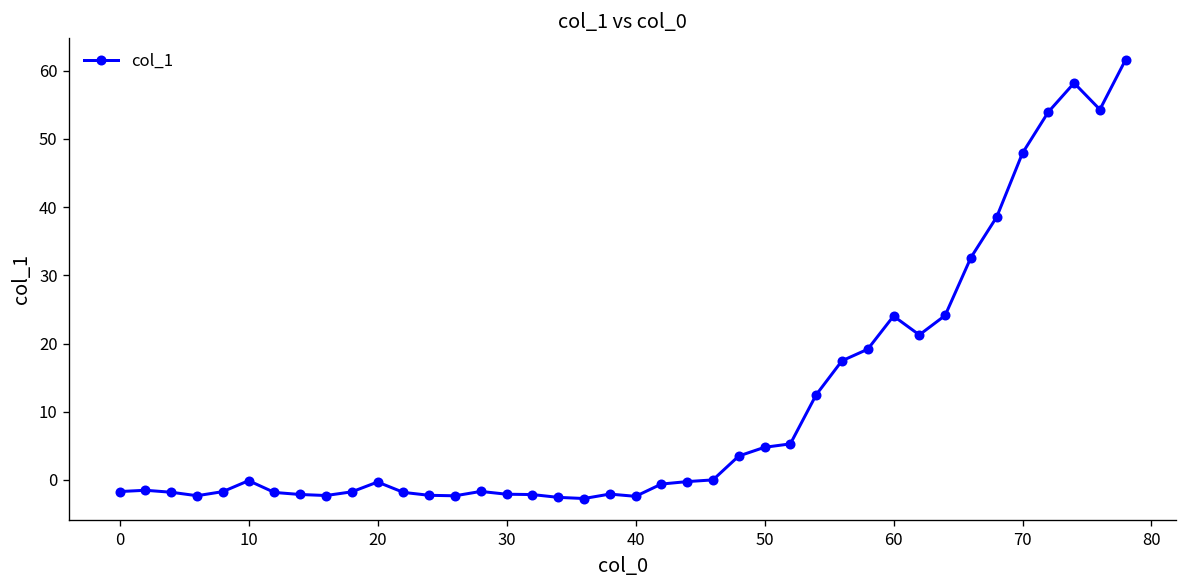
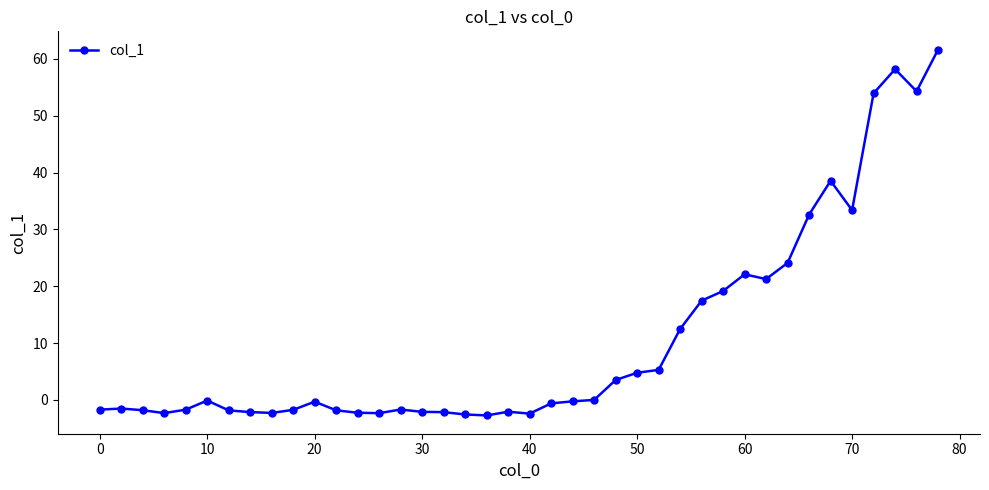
  {
    "0": -2,
    "10": 0,
    "20": 0,
    "30": -2,
    "40": -2,
    "50": 5,
-   "60": 24,
-   "70": 48
+   "60": 22,
+   "70": 33
  }
